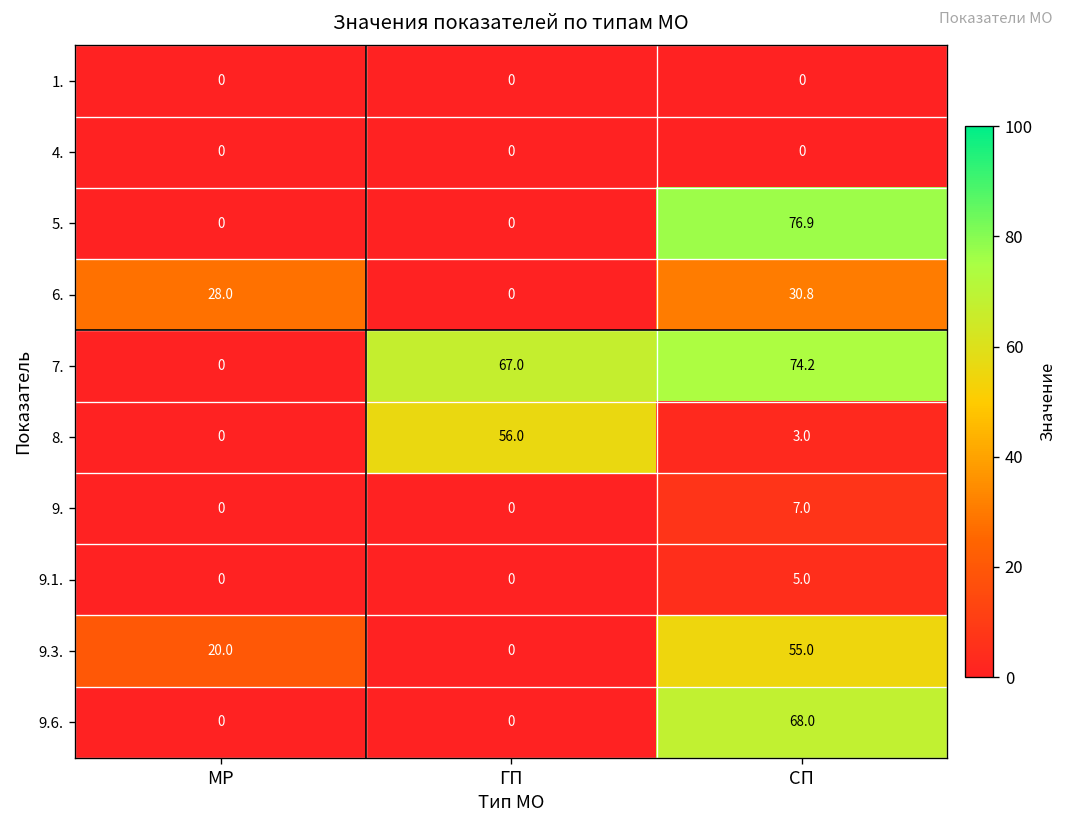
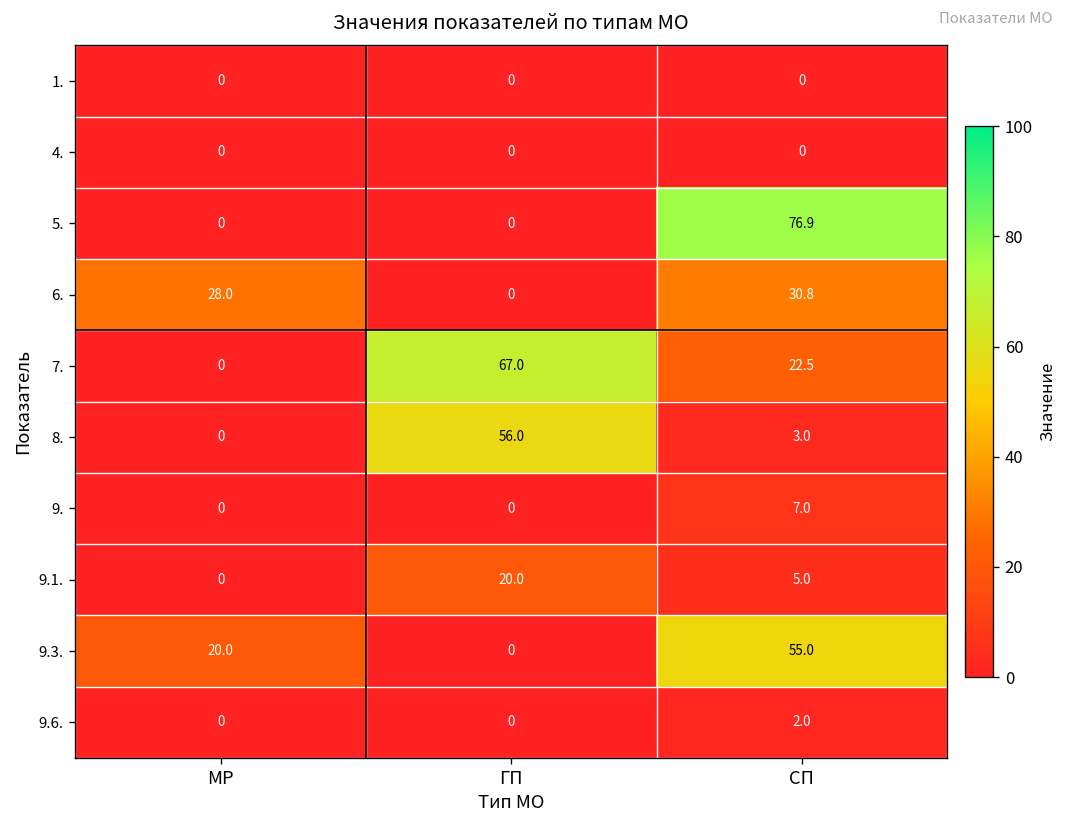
  {
    "1.": {
      "МР": 0,
      "ГП": 0,
      "СП": 0
    },
    "4.": {
      "МР": 0,
      "ГП": 0,
      "СП": 0
    },
    "5.": {
      "МР": 0,
      "ГП": 0,
      "СП": 76.9
    },
    "6.": {
      "МР": 28.0,
      "ГП": 0,
      "СП": 30.8
    },
    "7.": {
      "МР": 0,
      "ГП": 67.0,
-     "СП": 74.2
+     "СП": 22.5
    },
    "8.": {
      "МР": 0,
      "ГП": 56.0,
      "СП": 3.0
    },
    "9.": {
      "МР": 0,
      "ГП": 0,
      "СП": 7.0
    },
    "9.1.": {
      "МР": 0,
-     "ГП": 0,
+     "ГП": 20.0,
      "СП": 5.0
    },
    "9.3.": {
      "МР": 20.0,
      "ГП": 0,
      "СП": 55.0
    },
    "9.6.": {
      "МР": 0,
      "ГП": 0,
-     "СП": 68.0
+     "СП": 2.0
    }
  }
